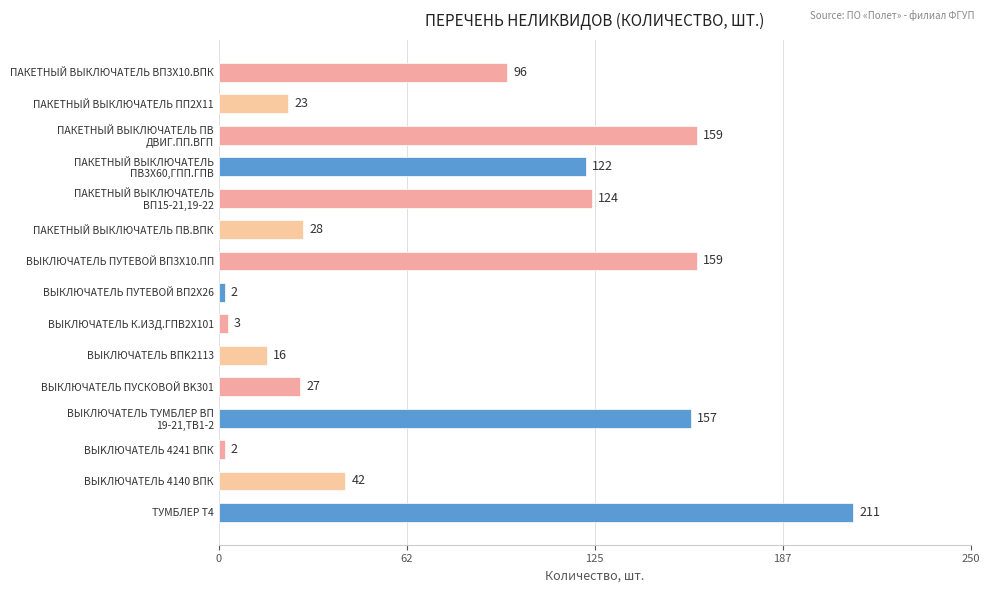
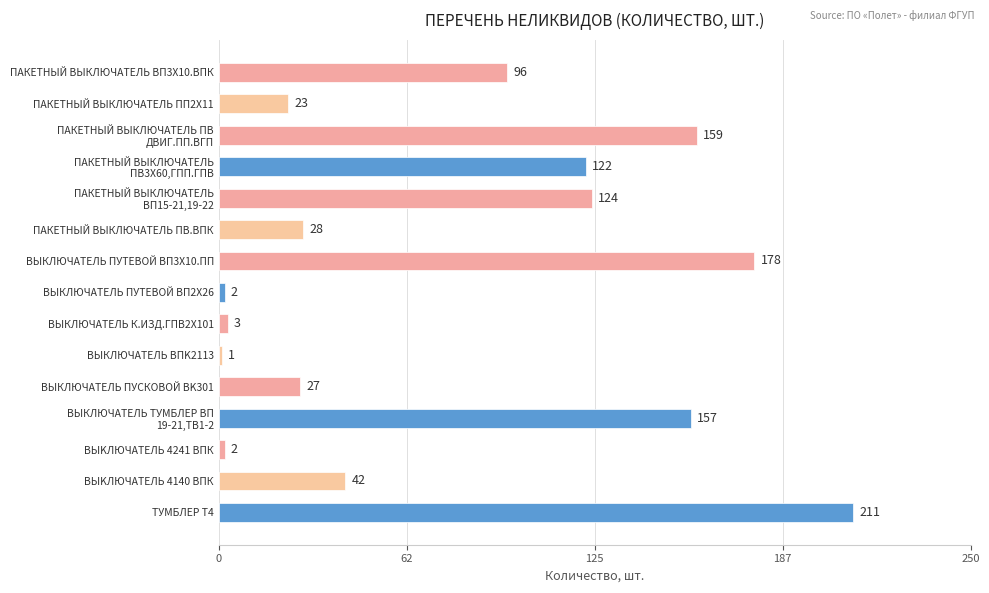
  {
    "ПАКЕТНЫЙ ВЫКЛЮЧАТЕЛЬ ВП3Х10.ВПК": 96,
    "ПАКЕТНЫЙ ВЫКЛЮЧАТЕЛЬ ПП2X11": 23,
    "ПАКЕТНЫЙ ВЫКЛЮЧАТЕЛЬ ПВ ДВИГ.ПП.ВГП": 159,
    "ПАКЕТНЫЙ ВЫКЛЮЧАТЕЛЬ ПB3X60,ГПП.ГПВ": 122,
    "ПАКЕТНЫЙ ВЫКЛЮЧАТЕЛЬ BП15-21,19-22": 124,
    "ПАКЕТНЫЙ ВЫКЛЮЧАТЕЛЬ ПВ.ВПК": 28,
-   "ВЫКЛЮЧАТЕЛЬ ПУТЕВОЙ ВП3Х10.ПП": 159,
+   "ВЫКЛЮЧАТЕЛЬ ПУТЕВОЙ ВП3Х10.ПП": 178,
    "ВЫКЛЮЧАТЕЛЬ ПУТЕВОЙ ВП2X26": 2,
    "ВЫКЛЮЧАТЕЛЬ К.ИЗД.ГПB2X101": 3,
-   "ВЫКЛЮЧАТЕЛЬ BПK2113": 16,
+   "ВЫКЛЮЧАТЕЛЬ BПK2113": 1,
    "ВЫКЛЮЧАТЕЛЬ ПУСКОВОЙ BK301": 27,
    "ВЫКЛЮЧАТЕЛЬ ТУМБЛЕР BП 19-21,ТВ1-2": 157,
    "BЫKЛЮЧАТЕЛЬ 4241 ВПК": 2,
    "BЫKЛЮЧАТЕЛЬ 4140 ВПК": 42,
    "ТУМБЛЕР T4": 211
  }
